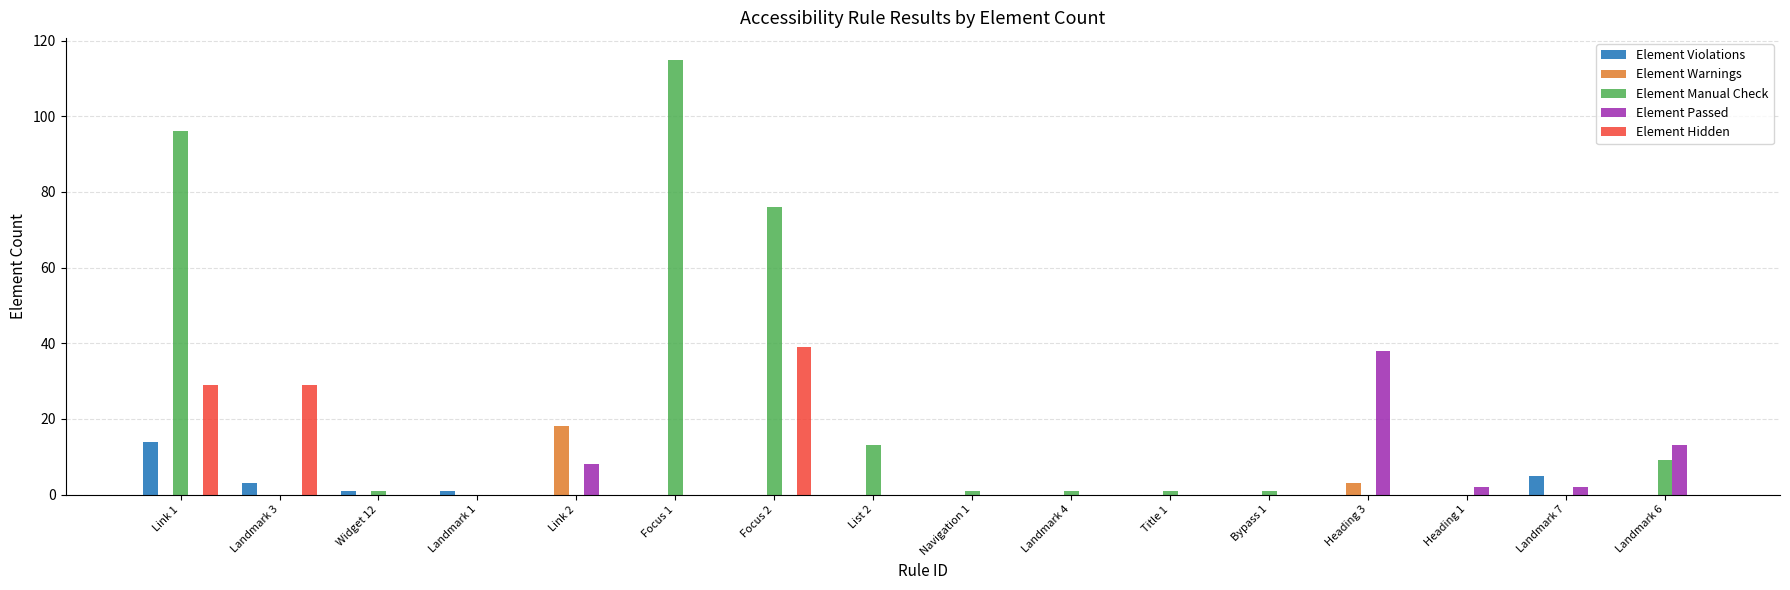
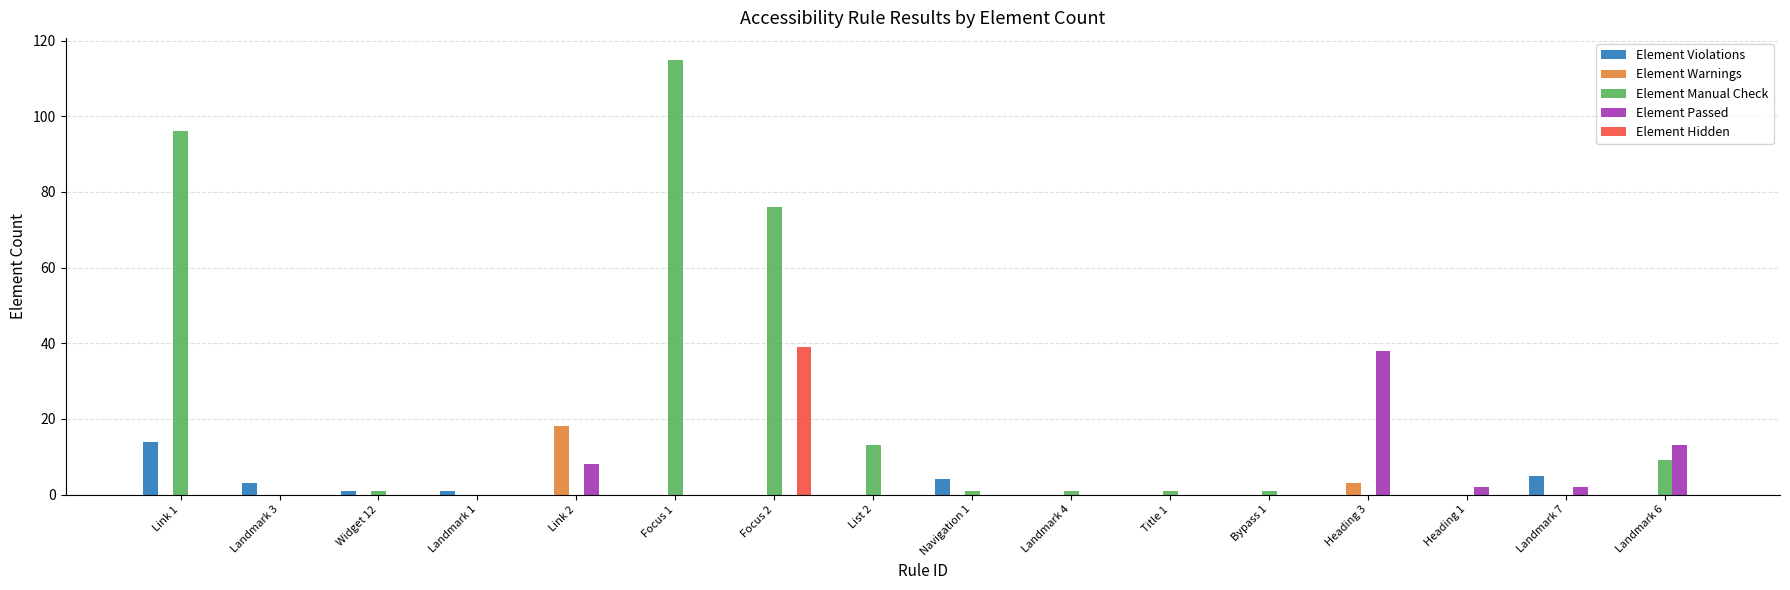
  {
    "Element Violations": {
      "Link 1": 14,
      "Landmark 3": 3,
      "Widget 12": 1,
      "Landmark 1": 1,
      "Link 2": 0,
      "Focus 1": 0,
      "Focus 2": 0,
      "List 2": 0,
-     "Navigation 1": 0,
+     "Navigation 1": 4,
      "Landmark 4": 0,
      "Title 1": 0,
      "Bypass 1": 0,
      "Heading 3": 0,
      "Heading 1": 0,
      "Landmark 7": 5,
      "Landmark 6": 0
    },
    "Element Warnings": {
      "Link 1": 0,
      "Landmark 3": 0,
      "Widget 12": 0,
      "Landmark 1": 0,
      "Link 2": 18,
      "Focus 1": 0,
      "Focus 2": 0,
      "List 2": 0,
      "Navigation 1": 0,
      "Landmark 4": 0,
      "Title 1": 0,
      "Bypass 1": 0,
      "Heading 3": 3,
      "Heading 1": 0,
      "Landmark 7": 0,
      "Landmark 6": 0
    },
    "Element Manual Check": {
      "Link 1": 96,
      "Landmark 3": 0,
      "Widget 12": 1,
      "Landmark 1": 0,
      "Link 2": 0,
      "Focus 1": 115,
      "Focus 2": 76,
      "List 2": 13,
      "Navigation 1": 1,
      "Landmark 4": 1,
      "Title 1": 1,
      "Bypass 1": 1,
      "Heading 3": 0,
      "Heading 1": 0,
      "Landmark 7": 0,
      "Landmark 6": 9
    },
    "Element Passed": {
      "Link 1": 0,
      "Landmark 3": 0,
      "Widget 12": 0,
      "Landmark 1": 0,
      "Link 2": 8,
      "Focus 1": 0,
      "Focus 2": 0,
      "List 2": 0,
      "Navigation 1": 0,
      "Landmark 4": 0,
      "Title 1": 0,
      "Bypass 1": 0,
      "Heading 3": 38,
      "Heading 1": 2,
      "Landmark 7": 2,
      "Landmark 6": 13
    },
    "Element Hidden": {
-     "Link 1": 29,
-     "Landmark 3": 29,
+     "Link 1": 0,
+     "Landmark 3": 0,
      "Widget 12": 0,
      "Landmark 1": 0,
      "Link 2": 0,
      "Focus 1": 0,
      "Focus 2": 39,
      "List 2": 0,
      "Navigation 1": 0,
      "Landmark 4": 0,
      "Title 1": 0,
      "Bypass 1": 0,
      "Heading 3": 0,
      "Heading 1": 0,
      "Landmark 7": 0,
      "Landmark 6": 0
    }
  }
